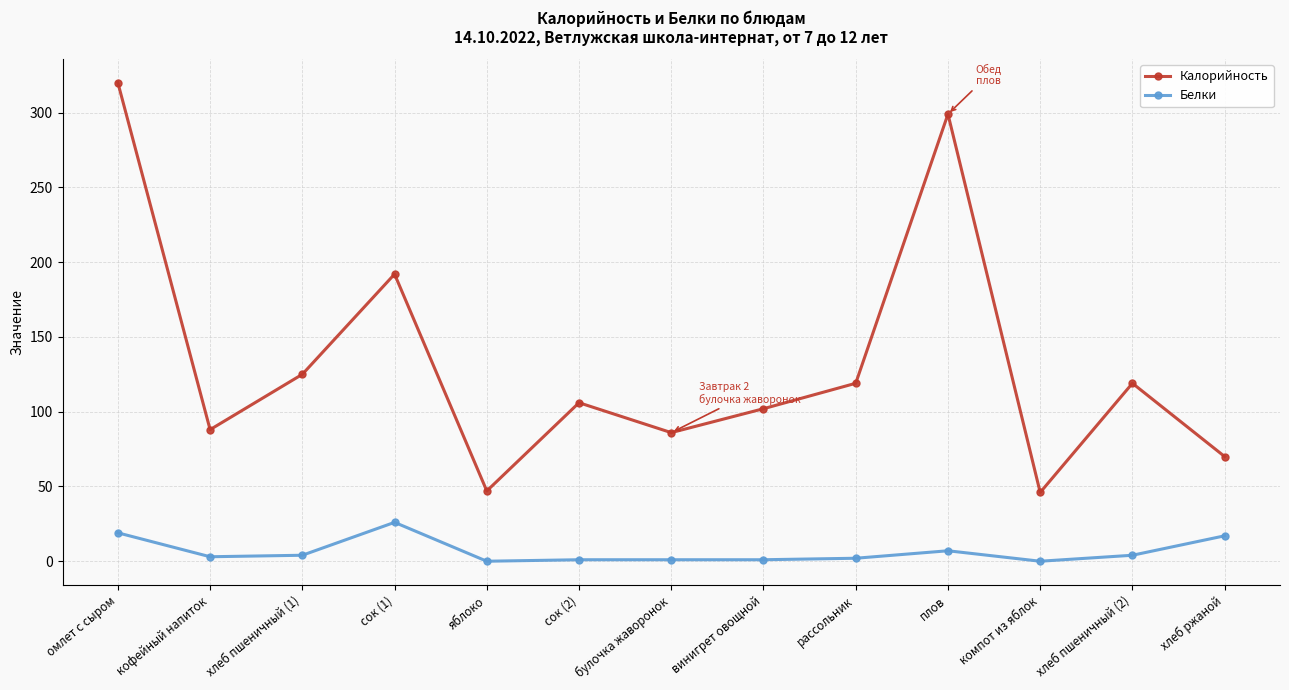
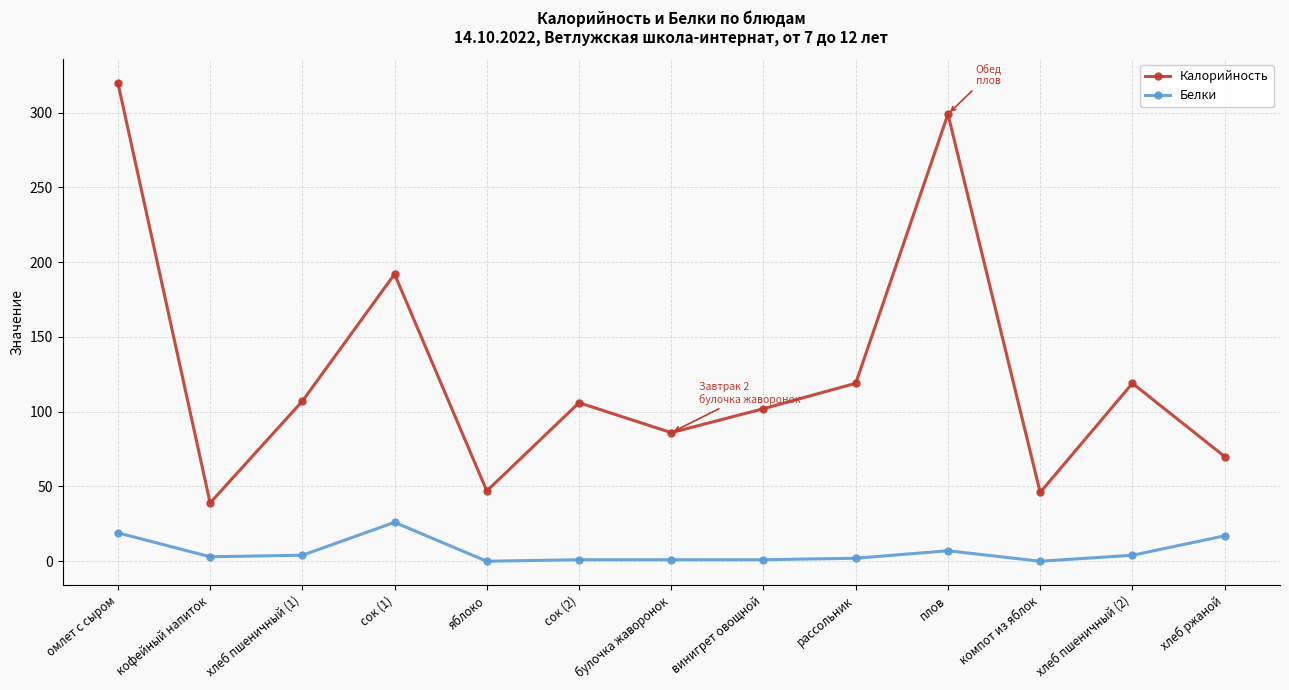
  {
    "Калорийность": {
      "омлет с сыром": 320,
-     "кофейный напиток": 88,
-     "хлеб пшеничный (1)": 125,
+     "кофейный напиток": 39,
+     "хлеб пшеничный (1)": 107,
      "сок (1)": 192,
      "яблоко": 47,
      "сок (2)": 106,
      "булочка жаворонок": 86,
      "рассольник": 119,
      "плов": 299,
      "компот из яблок": 46,
      "хлеб пшеничный (2)": 119,
      "хлеб ржаной": 70
    },
    "Белки": {
      "омлет с сыром": 19,
      "кофейный напиток": 3,
      "хлеб пшеничный (1)": 4,
      "сок (1)": 26,
      "яблоко": 0,
      "сок (2)": 1,
      "булочка жаворонок": 1,
      "винигрет овощной": 1,
      "рассольник": 2,
      "плов": 7,
      "компот из яблок": 0,
      "хлеб пшеничный (2)": 4,
      "хлеб ржаной": 17
    }
  }
